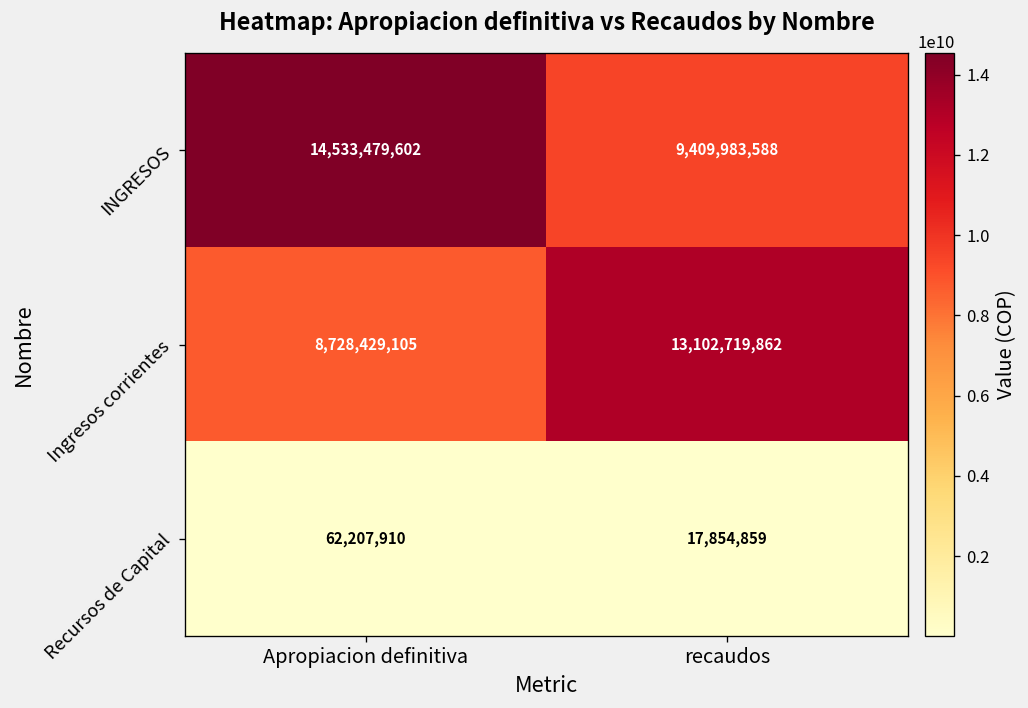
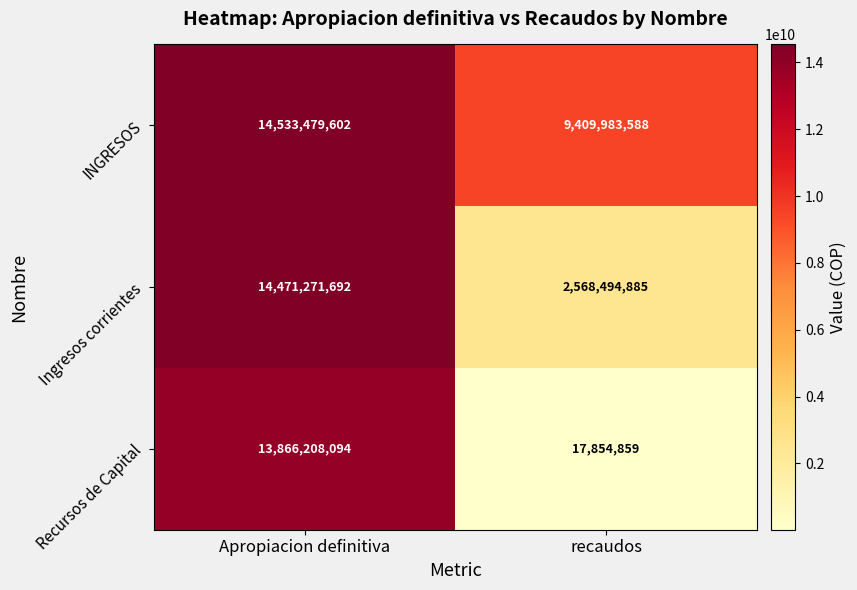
  {
    "INGRESOS": {
      "Apropiacion definitiva": "14,533,479,602",
      "recaudos": "9,409,983,588"
    },
    "Ingresos corrientes": {
-     "Apropiacion definitiva": "8,728,429,105",
-     "recaudos": "13,102,719,862"
+     "Apropiacion definitiva": "14,471,271,692",
+     "recaudos": "2,568,494,885"
    },
    "Recursos de Capital": {
-     "Apropiacion definitiva": "62,207,910",
+     "Apropiacion definitiva": "13,866,208,094",
      "recaudos": "17,854,859"
    }
  }
